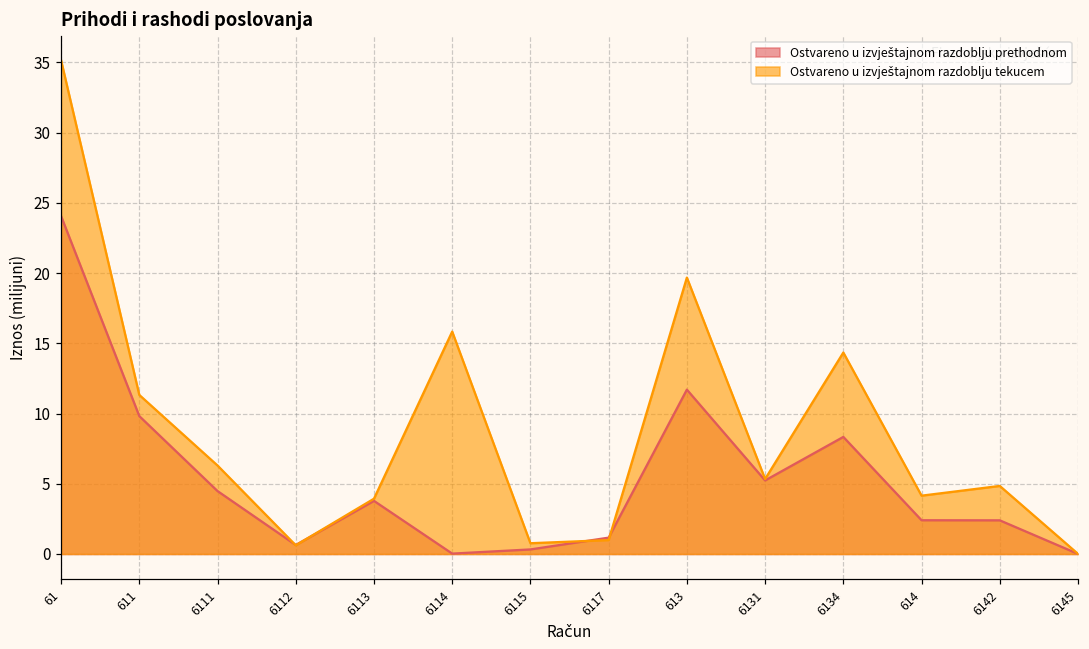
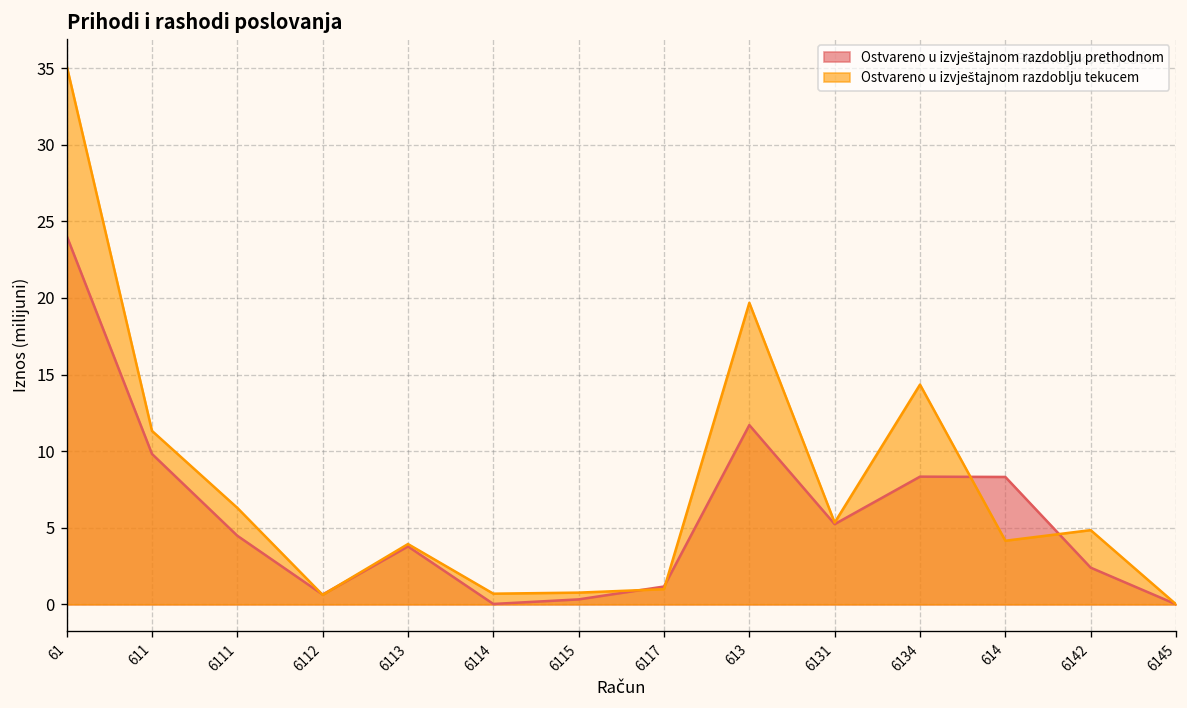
  {
    "Ostvareno u izvještajnom razdoblju prethodnom": {
      "61": 24.1,
      "611": 9.8,
      "6111": 4.5,
      "6114": 0.0,
      "6115": 0.3,
      "613": 11.7,
      "6134": 8.3,
-     "614": 2.4,
+     "614": 8.3,
      "6142": 2.4
    },
    "Ostvareno u izvještajnom razdoblju tekucem": {
      "61": 35.2,
      "611": 11.3,
      "6111": 6.3,
-     "6114": 15.8,
+     "6114": 0.7,
      "6115": 0.8,
      "613": 19.7,
      "6134": 14.3,
      "614": 4.2,
      "6142": 4.8
    }
  }
